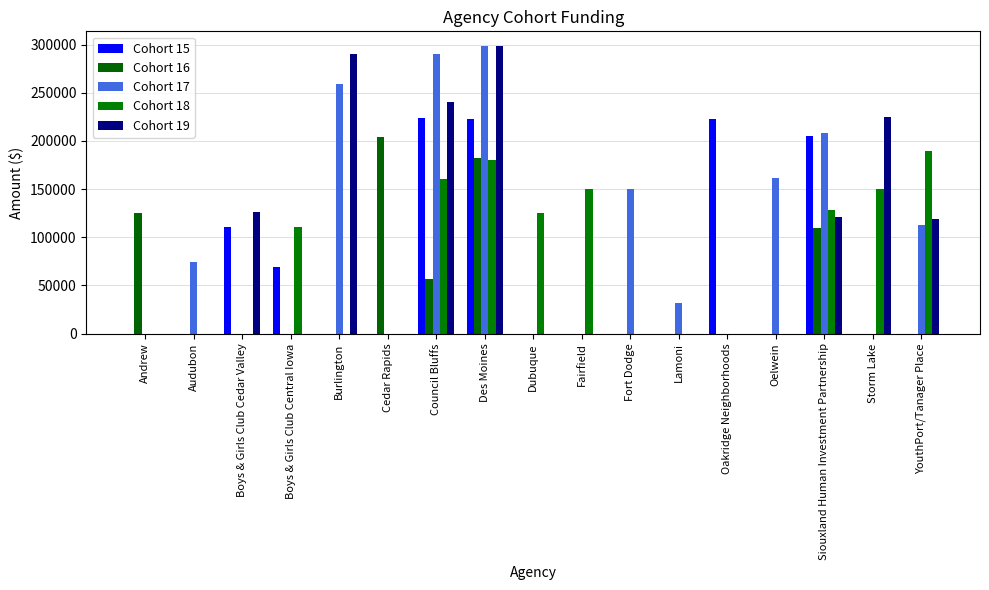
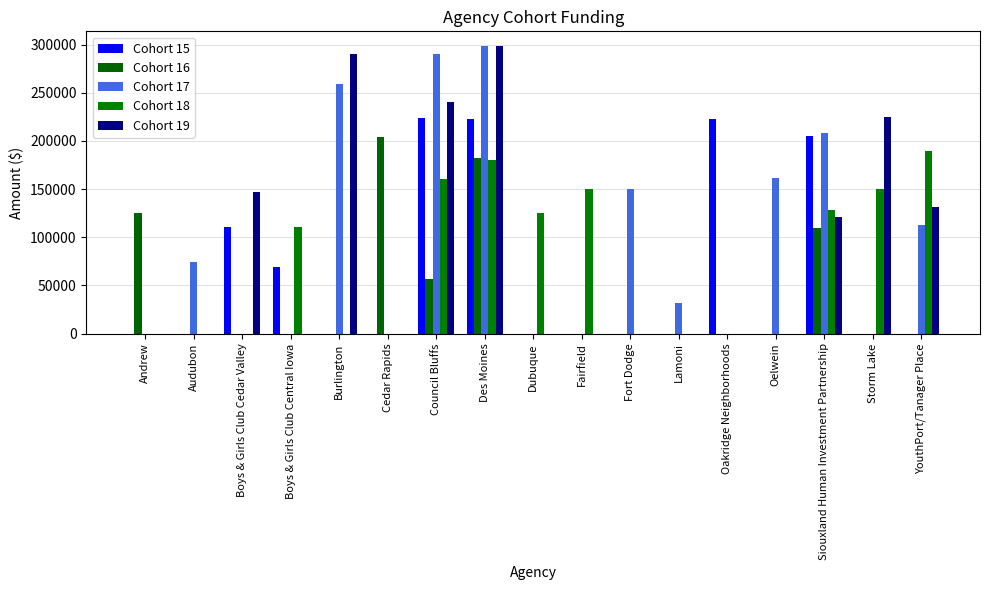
  {
    "Cohort 15": {
      "Andrew": 0,
      "Audubon": 0,
      "Boys & Girls Club Cedar Valley": 110000,
      "Boys & Girls Club Central Iowa": 70000,
      "Burlington": 0,
      "Cedar Rapids": 0,
      "Council Bluffs": 220000,
      "Des Moines": 220000,
      "Dubuque": 0,
      "Fairfield": 0,
      "Fort Dodge": 0,
      "Lamoni": 0,
      "Oakridge Neighborhoods": 220000,
      "Oelwein": 0,
      "Siouxland Human Investment Partnership": 200000,
      "Storm Lake": 0,
      "YouthPort/Tanager Place": 0
    },
    "Cohort 17": {
      "Andrew": 0,
      "Audubon": 70000,
      "Boys & Girls Club Cedar Valley": 0,
      "Boys & Girls Club Central Iowa": 0,
      "Burlington": 260000,
      "Cedar Rapids": 0,
      "Council Bluffs": 290000,
      "Des Moines": 300000,
      "Dubuque": 0,
      "Fairfield": 0,
      "Fort Dodge": 150000,
      "Lamoni": 30000,
      "Oakridge Neighborhoods": 0,
      "Oelwein": 160000,
      "Siouxland Human Investment Partnership": 210000,
      "Storm Lake": 0,
      "YouthPort/Tanager Place": 110000
    },
    "Cohort 19": {
      "Andrew": 0,
      "Audubon": 0,
-     "Boys & Girls Club Cedar Valley": 130000,
+     "Boys & Girls Club Cedar Valley": 150000,
      "Boys & Girls Club Central Iowa": 0,
      "Burlington": 290000,
      "Cedar Rapids": 0,
      "Council Bluffs": 240000,
      "Des Moines": 300000,
      "Dubuque": 0,
      "Fairfield": 0,
      "Fort Dodge": 0,
      "Lamoni": 0,
      "Oakridge Neighborhoods": 0,
      "Oelwein": 0,
      "Siouxland Human Investment Partnership": 120000,
      "Storm Lake": 230000,
-     "YouthPort/Tanager Place": 120000
+     "YouthPort/Tanager Place": 130000
    }
  }
